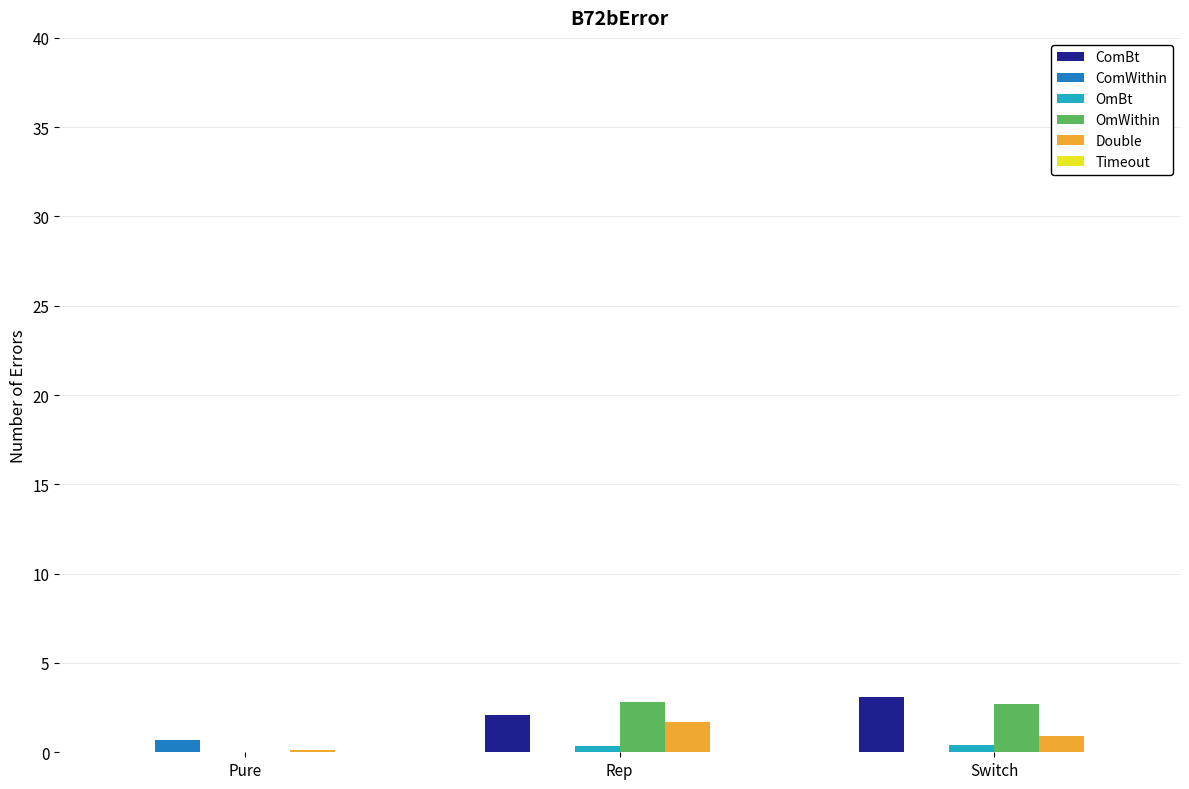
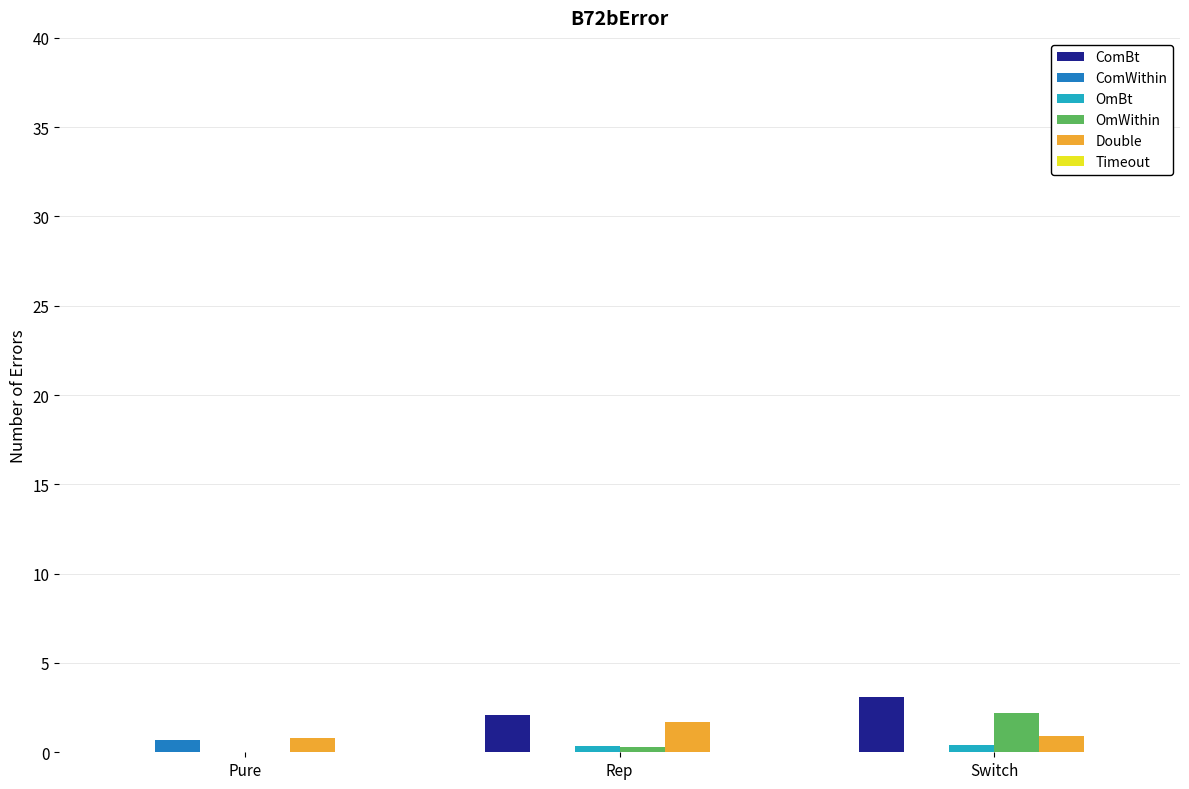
  {
    "ComBt": {
      "Pure": 0.0,
      "Rep": 2.1,
      "Switch": 3.1
    },
    "OmWithin": {
      "Pure": 0.0,
-     "Rep": 2.8,
-     "Switch": 2.7
+     "Rep": 0.3,
+     "Switch": 2.2
    },
    "Double": {
-     "Pure": 0.1,
+     "Pure": 0.8,
      "Rep": 1.7,
      "Switch": 0.9
    },
    "Timeout": {
      "Pure": 0.0,
      "Rep": 0.0,
      "Switch": 0.0
    }
  }
